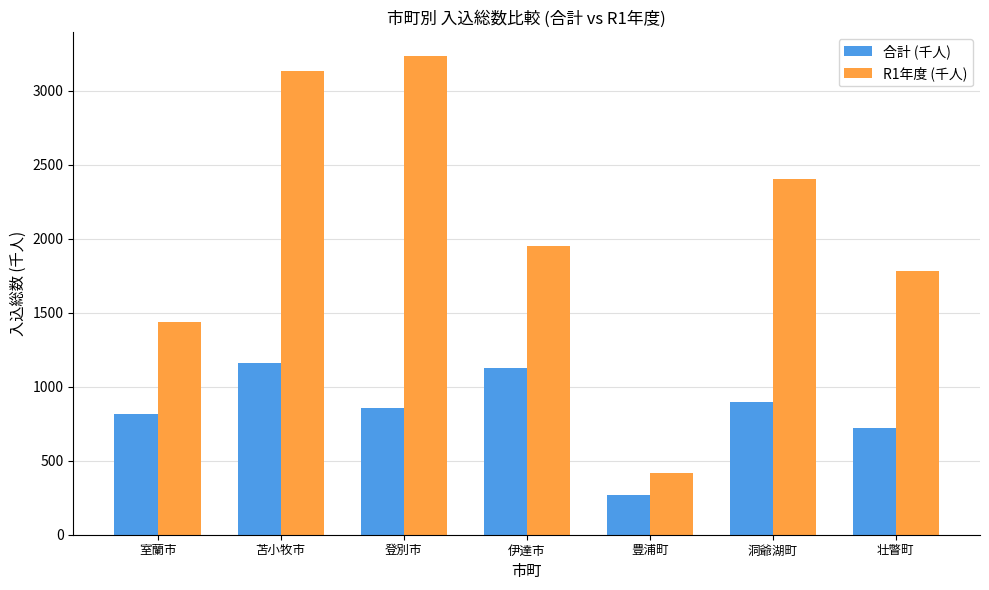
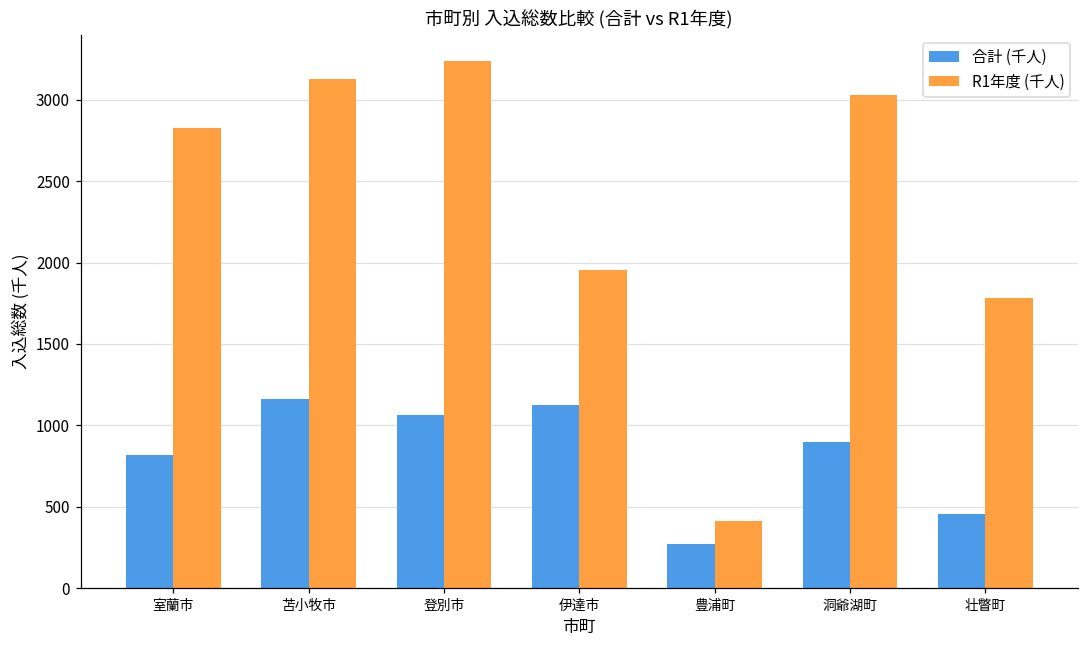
  {
    "合計 (千人)": {
      "室蘭市": 820,
      "苫小牧市": 1160,
-     "登別市": 860,
+     "登別市": 1070,
      "伊達市": 1120,
      "豊浦町": 270,
      "洞爺湖町": 900,
-     "壮瞥町": 720
+     "壮瞥町": 460
    },
    "R1年度 (千人)": {
-     "室蘭市": 1440,
+     "室蘭市": 2830,
      "苫小牧市": 3130,
      "登別市": 3240,
      "伊達市": 1950,
      "豊浦町": 420,
-     "洞爺湖町": 2400,
+     "洞爺湖町": 3030,
      "壮瞥町": 1780
    }
  }
